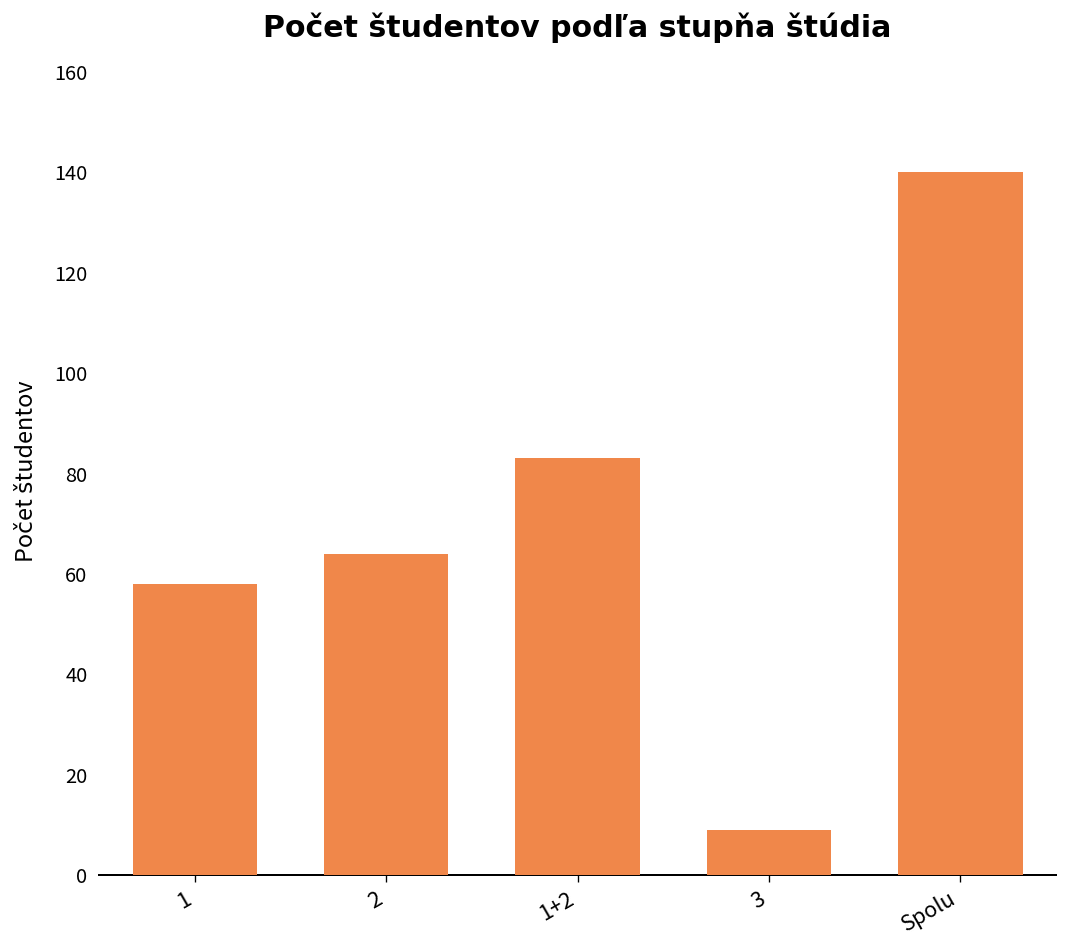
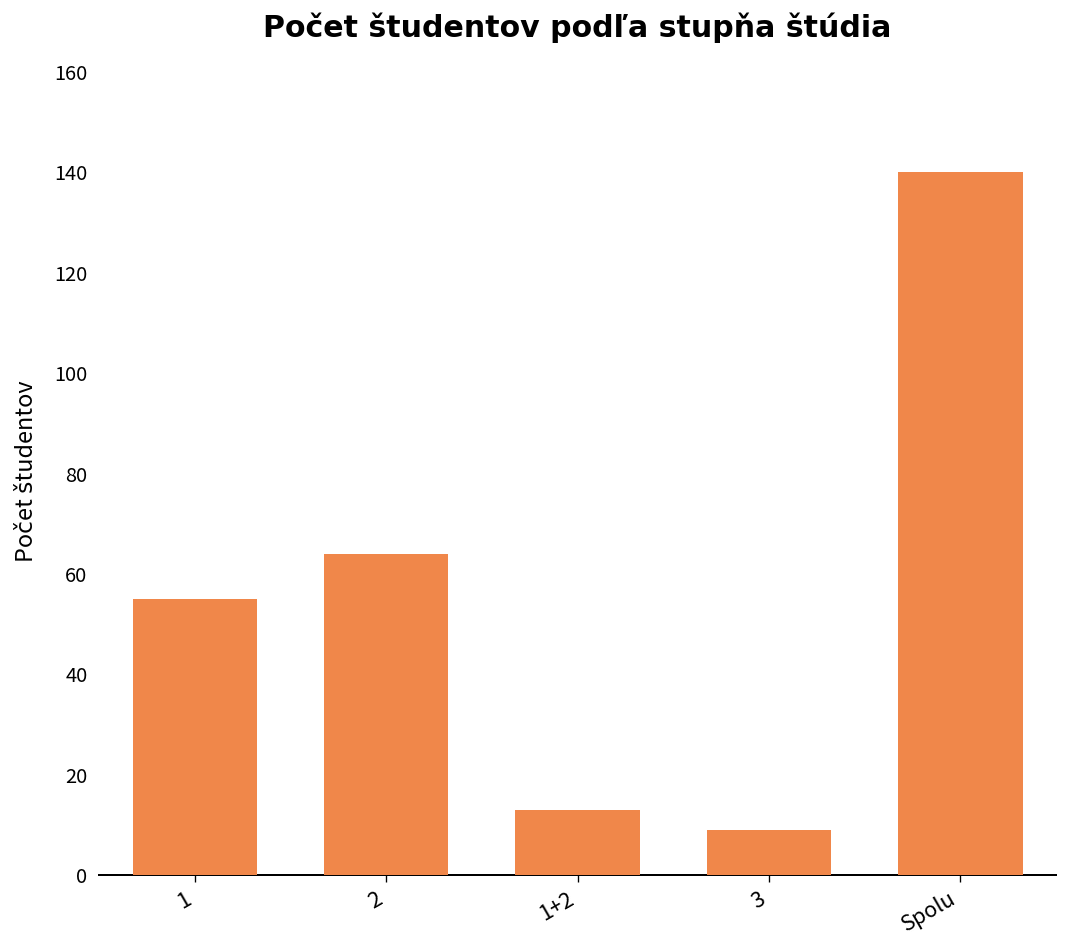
  {
-   "1": 58,
+   "1": 55,
    "2": 64,
-   "1+2": 83,
+   "1+2": 13,
    "3": 9,
    "Spolu": 140
  }
